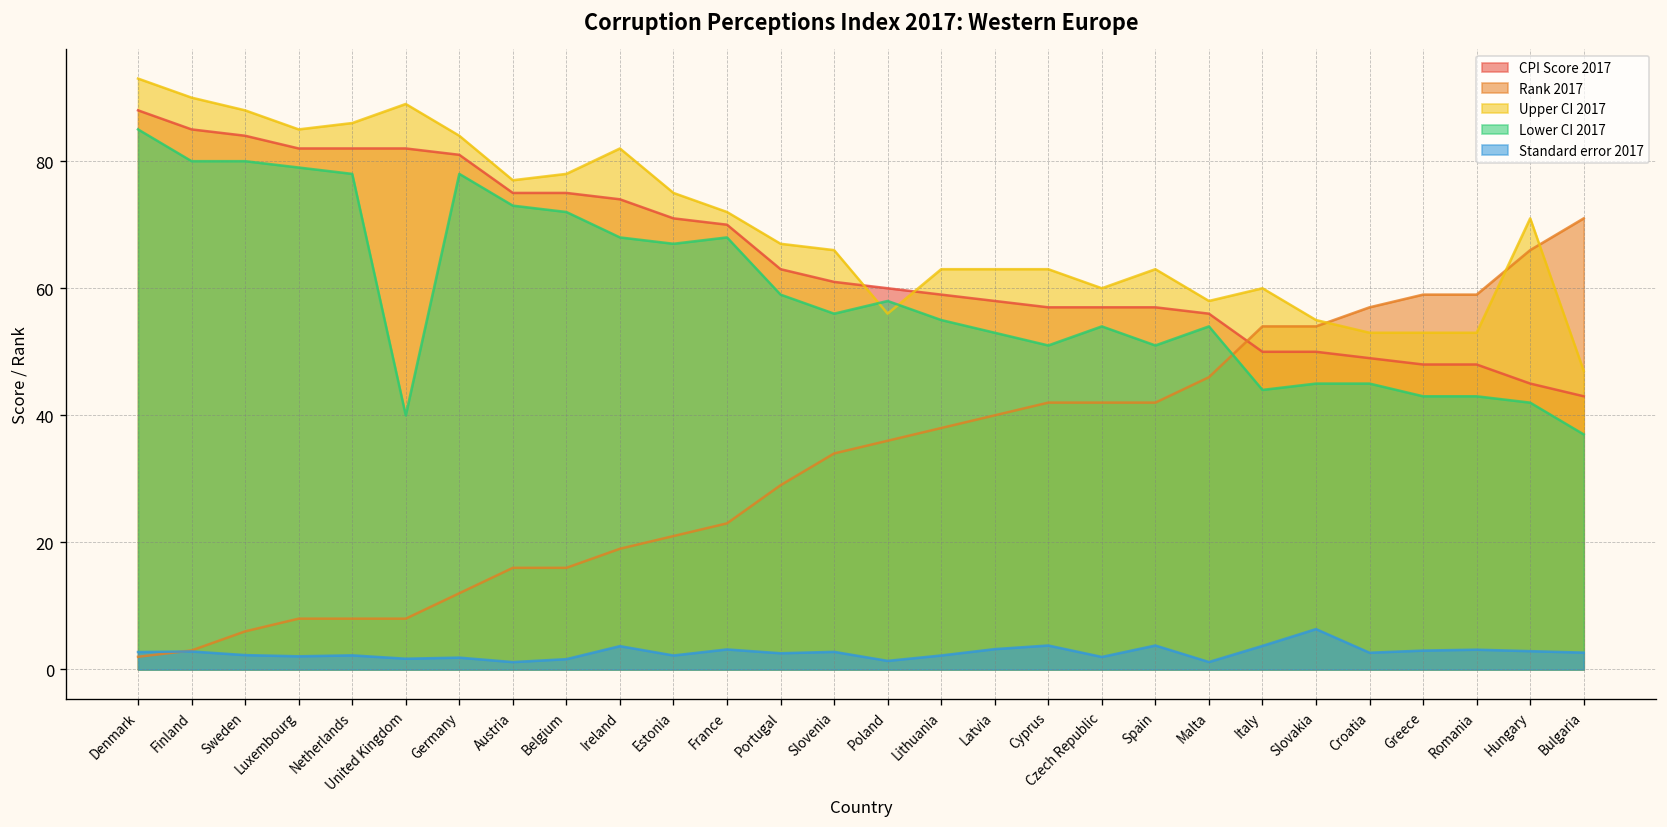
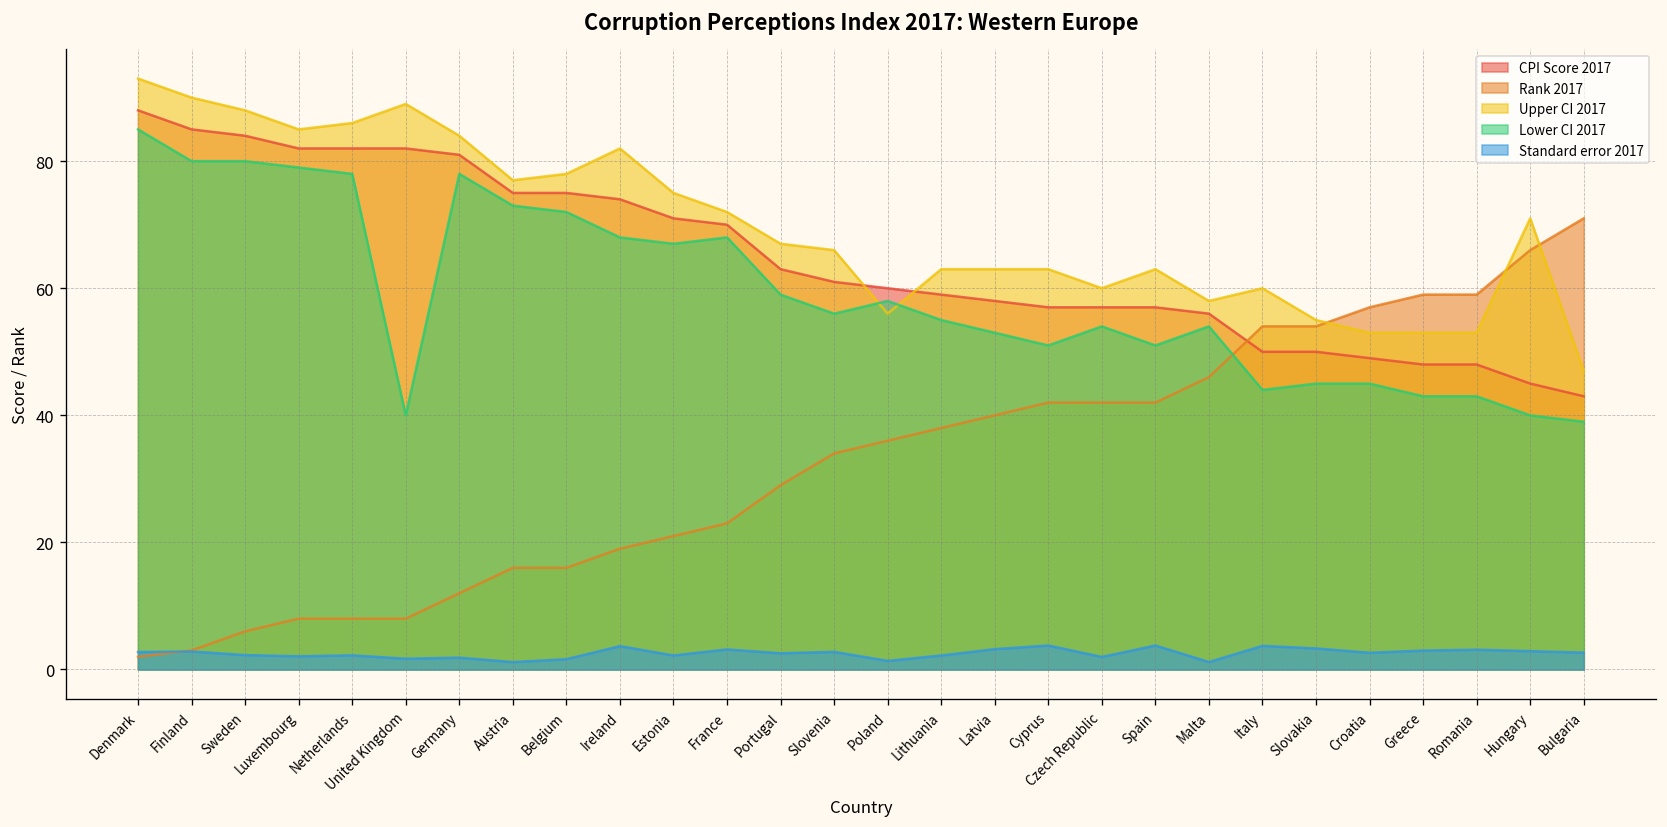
  {
    "Upper CI 2017": {
      "Denmark": 93,
      "Finland": 90,
      "Sweden": 88,
      "Luxembourg": 85,
      "Netherlands": 86,
      "United Kingdom": 89,
      "Germany": 84,
      "Austria": 77,
      "Belgium": 78,
      "Ireland": 82,
      "Estonia": 75,
      "France": 72,
      "Portugal": 67,
      "Slovenia": 66,
      "Poland": 56,
      "Lithuania": 63,
      "Latvia": 63,
      "Cyprus": 63,
      "Czech Republic": 60,
      "Spain": 63,
      "Malta": 58,
      "Italy": 60,
      "Slovakia": 55,
      "Croatia": 53,
      "Greece": 53,
      "Romania": 53,
      "Hungary": 71,
      "Bulgaria": 47
    },
    "Lower CI 2017": {
      "Denmark": 85,
      "Finland": 80,
      "Sweden": 80,
      "Luxembourg": 79,
      "Netherlands": 78,
      "United Kingdom": 40,
      "Germany": 78,
      "Austria": 73,
      "Belgium": 72,
      "Ireland": 68,
      "Estonia": 67,
      "France": 68,
      "Portugal": 59,
      "Slovenia": 56,
      "Poland": 58,
      "Lithuania": 55,
      "Latvia": 53,
      "Cyprus": 51,
      "Czech Republic": 54,
      "Spain": 51,
      "Malta": 54,
      "Italy": 44,
      "Slovakia": 45,
      "Croatia": 45,
      "Greece": 43,
      "Romania": 43,
-     "Hungary": 42,
-     "Bulgaria": 37
+     "Hungary": 40,
+     "Bulgaria": 39
    },
    "Standard error 2017": {
      "Denmark": 3,
      "Sweden": 2,
      "Luxembourg": 2,
      "Netherlands": 2,
      "United Kingdom": 2,
      "Germany": 2,
      "Austria": 1,
      "Belgium": 2,
      "Ireland": 4,
      "Estonia": 2,
      "France": 3,
      "Portugal": 3,
      "Slovenia": 3,
      "Poland": 1,
      "Lithuania": 2,
      "Latvia": 3,
      "Cyprus": 4,
      "Czech Republic": 2,
      "Spain": 4,
      "Malta": 1,
      "Italy": 4,
-     "Slovakia": 6,
+     "Slovakia": 3,
      "Croatia": 3,
      "Greece": 3,
      "Romania": 3,
      "Hungary": 3,
      "Bulgaria": 3
    }
  }
